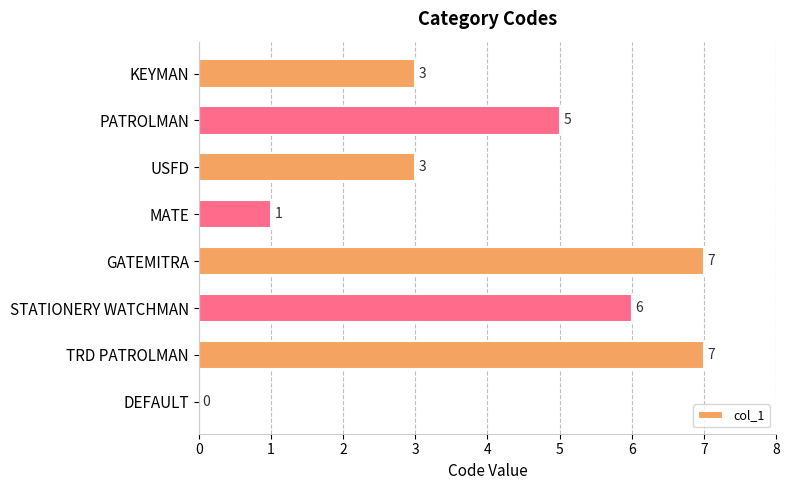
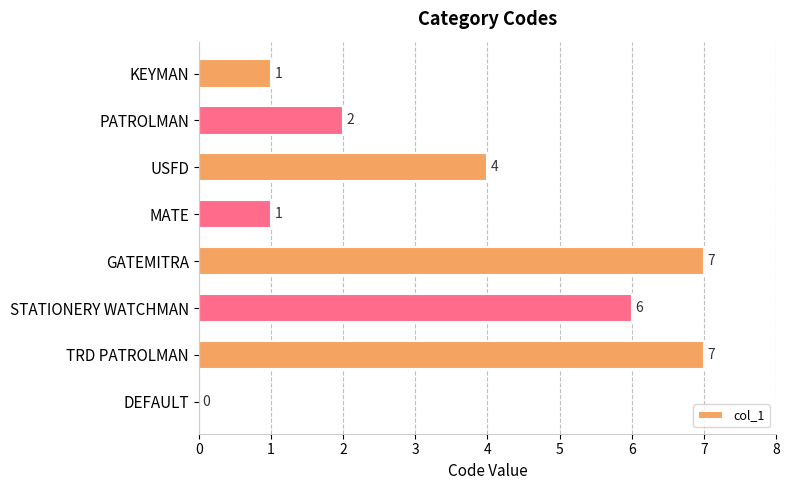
  {
-   "KEYMAN": 3,
-   "PATROLMAN": 5,
-   "USFD": 3,
+   "KEYMAN": 1,
+   "PATROLMAN": 2,
+   "USFD": 4,
    "MATE": 1,
    "GATEMITRA": 7,
    "STATIONERY WATCHMAN": 6,
    "TRD PATROLMAN": 7,
    "DEFAULT": 0
  }
